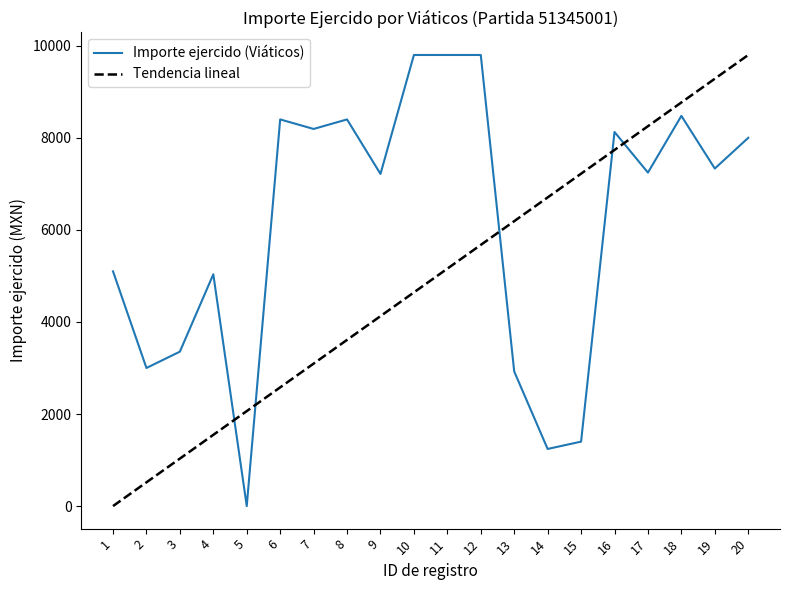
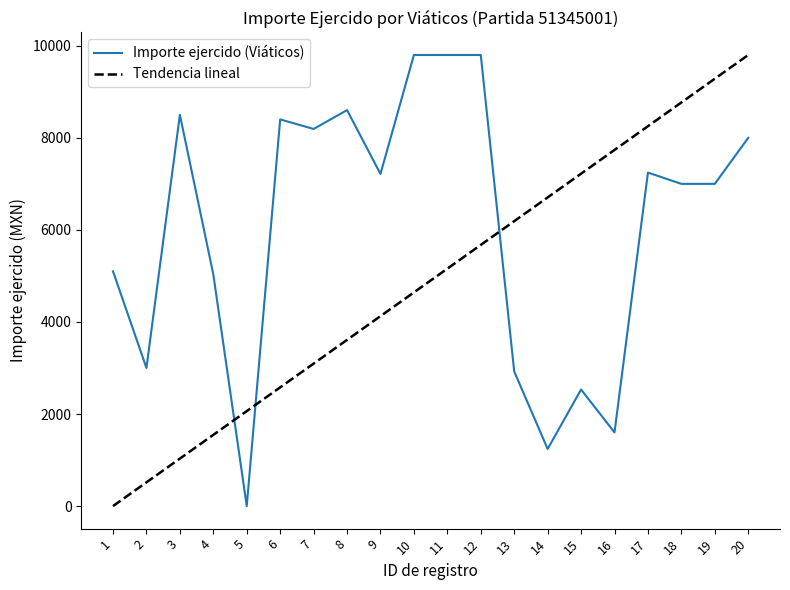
  {
    "Importe ejercido (Viáticos)": {
      "1": 5100,
      "2": 3000,
-     "3": 3400,
+     "3": 8500,
      "4": 5000,
      "5": 0,
      "6": 8400,
      "7": 8200,
-     "8": 8400,
+     "8": 8600,
      "9": 7200,
      "10": 9800,
      "11": 9800,
      "12": 9800,
      "13": 2900,
      "14": 1200,
-     "15": 1400,
-     "16": 8100,
+     "15": 2500,
+     "16": 1600,
      "17": 7200,
-     "18": 8500,
-     "19": 7300,
+     "18": 7000,
+     "19": 7000,
      "20": 8000
    },
    "Tendencia lineal": {
      "1": 0,
      "20": 9800
    }
  }
